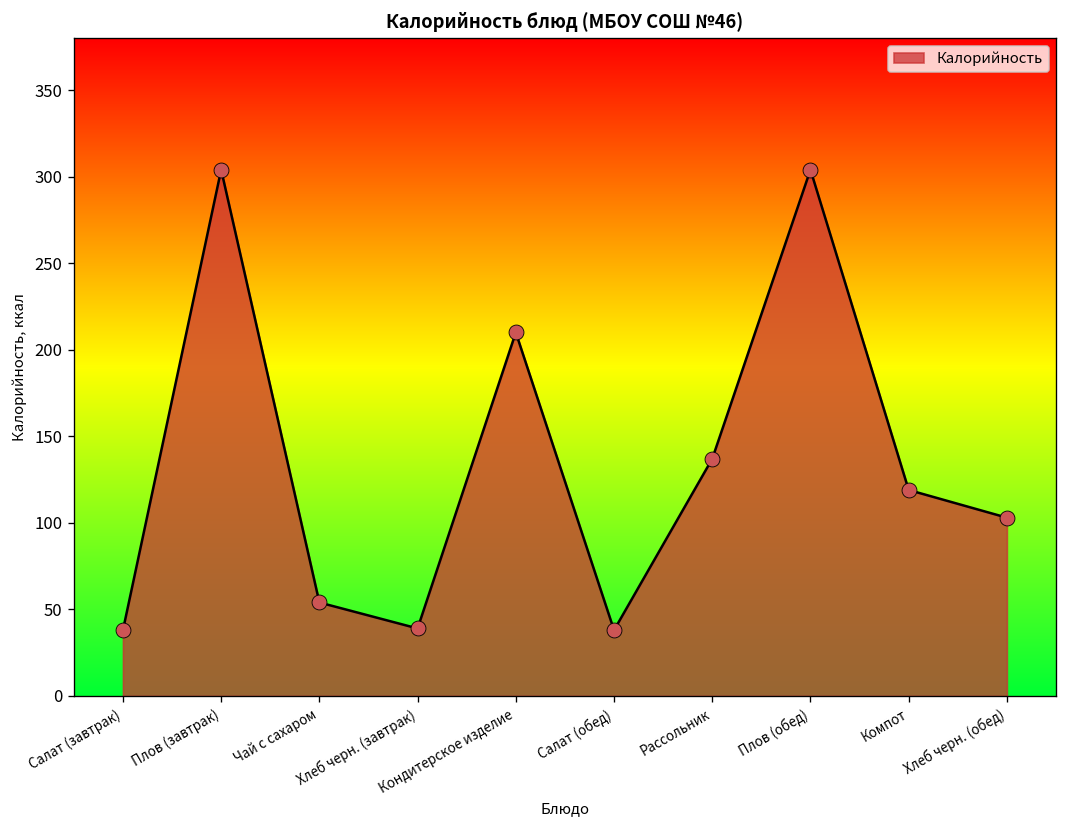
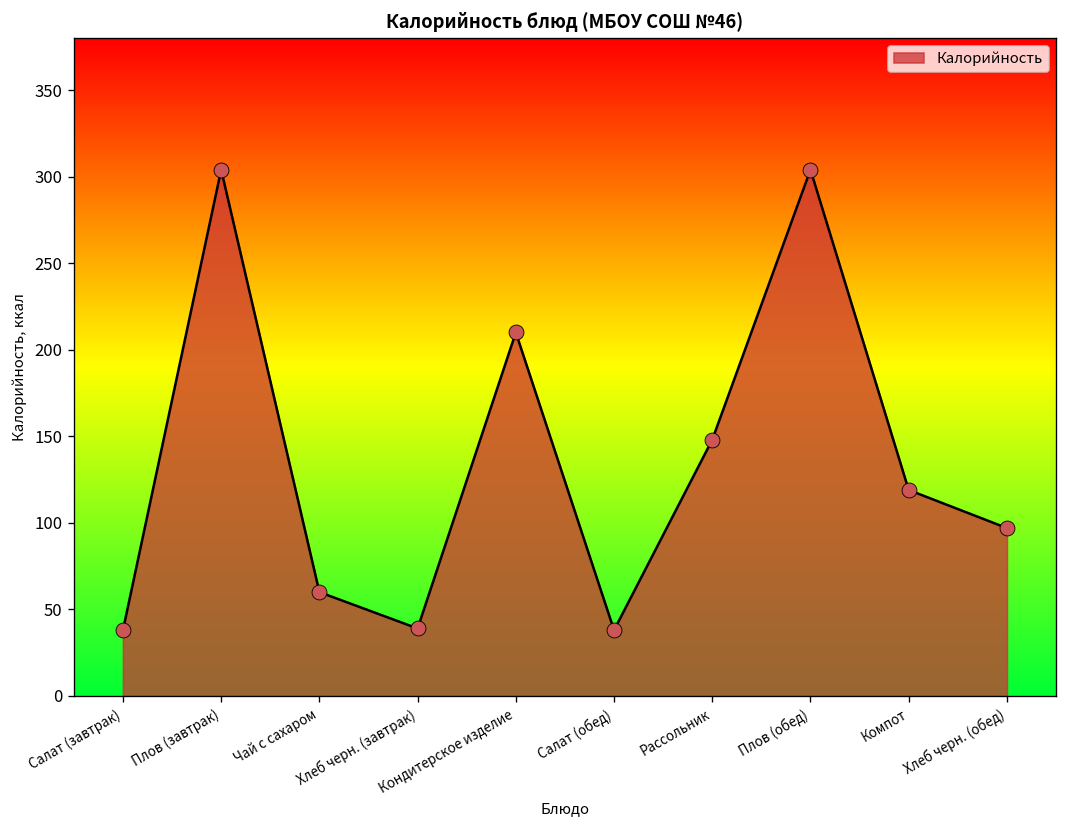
  {
    "Салат (завтрак)": 38,
    "Плов (завтрак)": 304,
-   "Чай с сахаром": 54,
+   "Чай с сахаром": 60,
    "Хлеб черн. (завтрак)": 39,
    "Кондитерское изделие": 210,
    "Салат (обед)": 38,
-   "Рассольник": 137,
+   "Рассольник": 148,
    "Плов (обед)": 304,
    "Компот": 119,
-   "Хлеб черн. (обед)": 103
+   "Хлеб черн. (обед)": 97
  }
